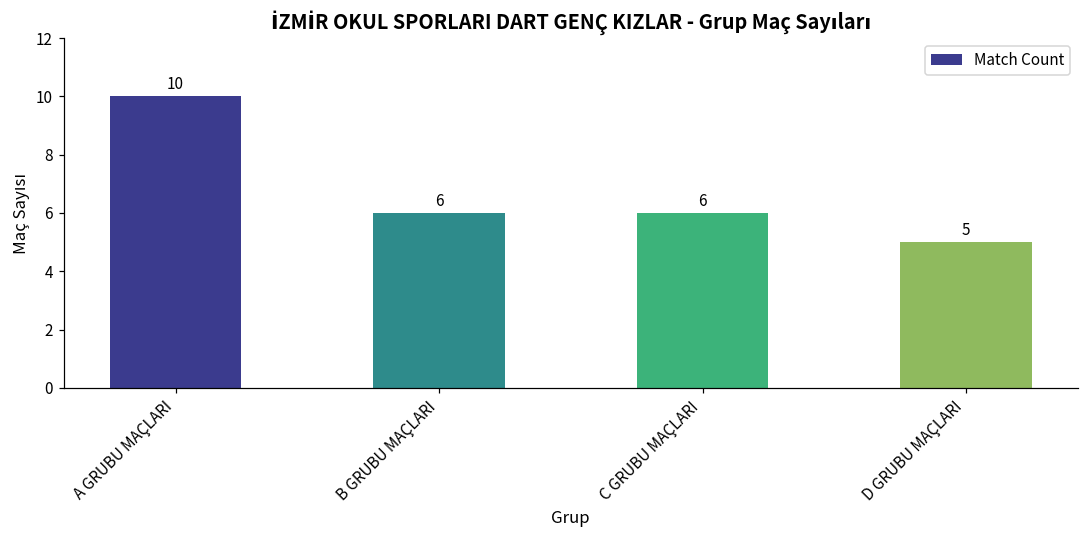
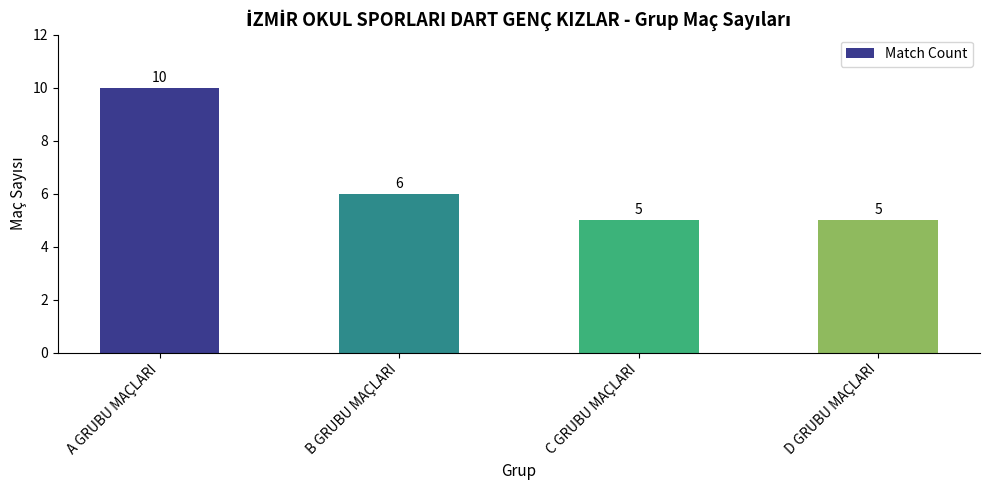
  {
    "A GRUBU MAÇLARI": 10,
    "B GRUBU MAÇLARI": 6,
-   "C GRUBU MAÇLARI": 6,
+   "C GRUBU MAÇLARI": 5,
    "D GRUBU MAÇLARI": 5
  }
